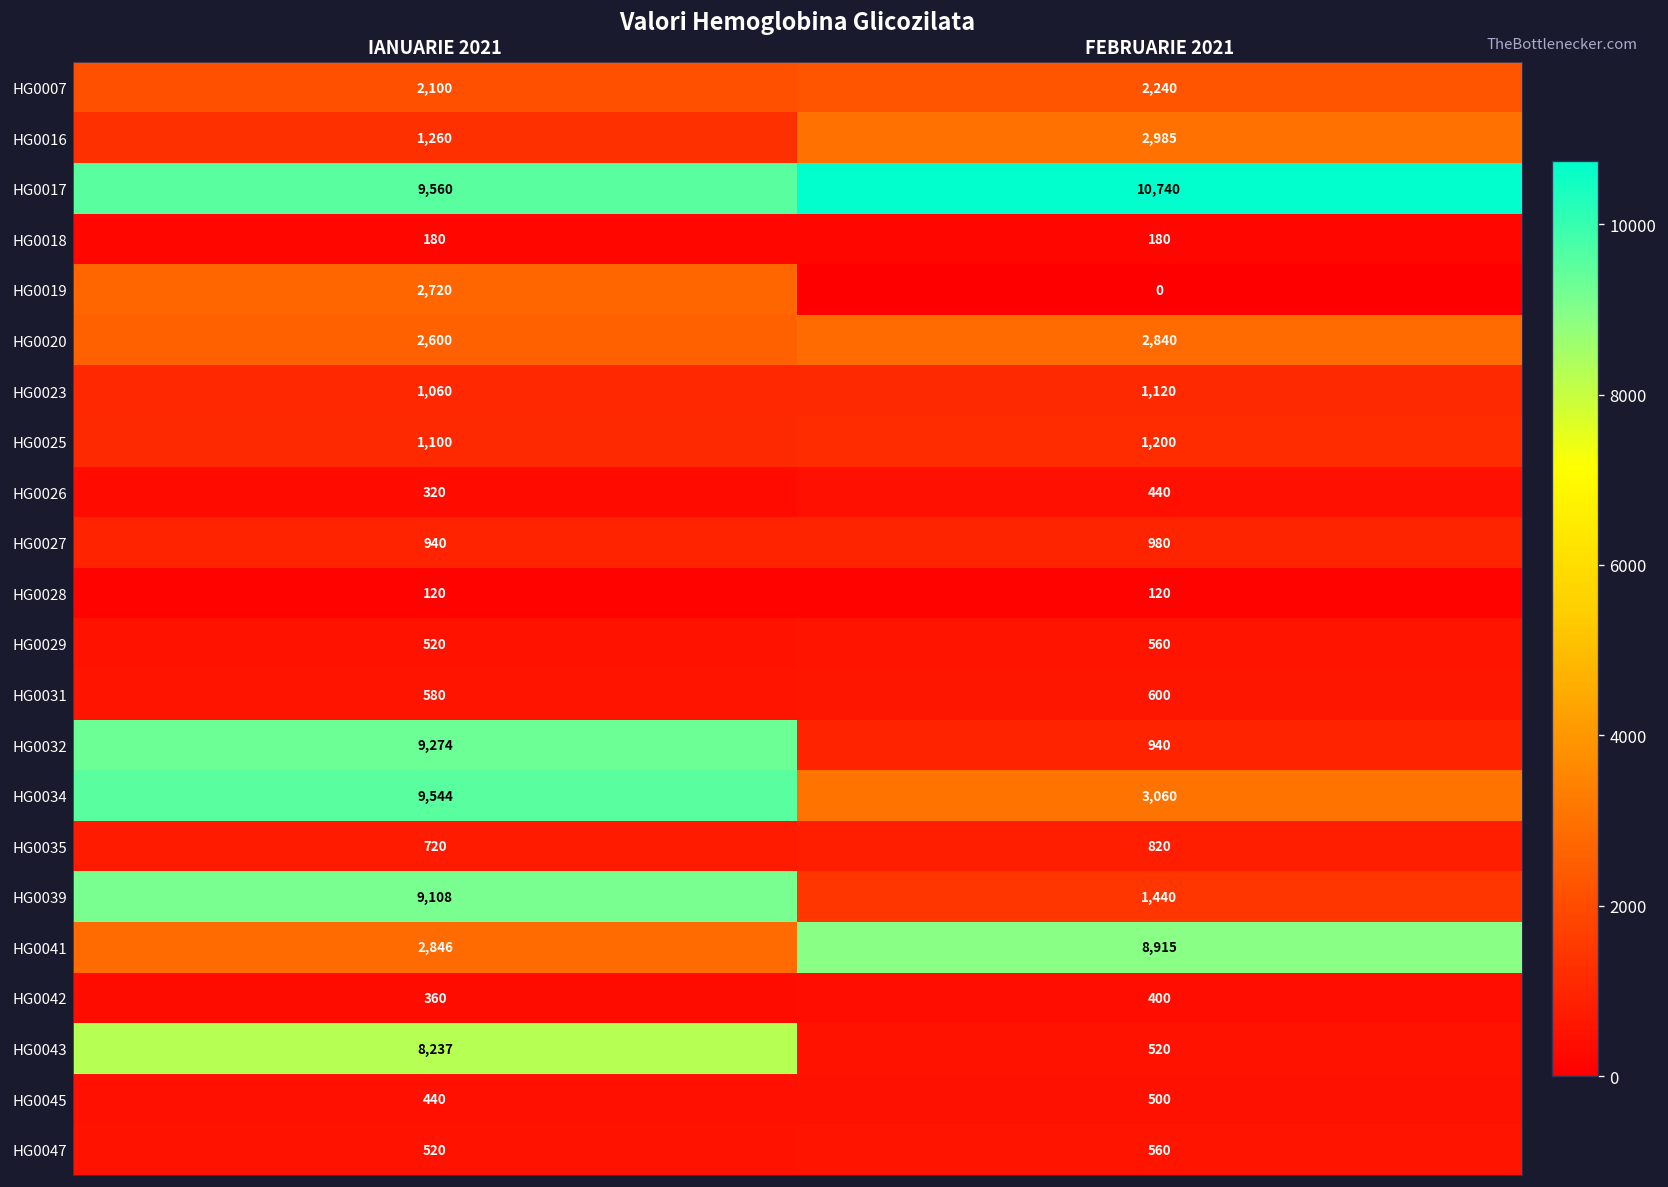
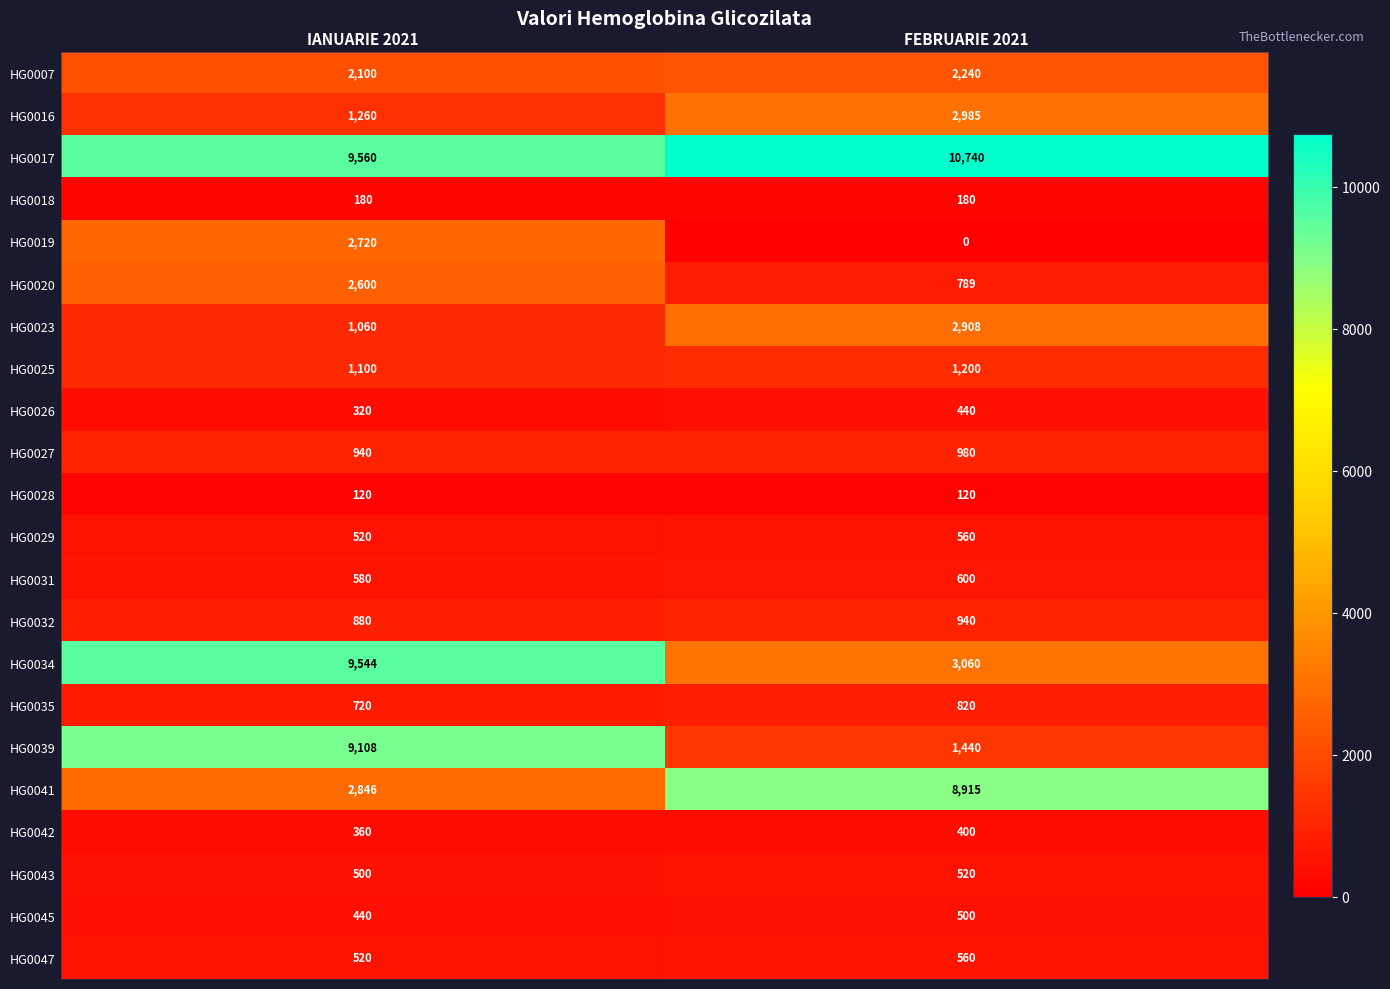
  {
    "HG0007": {
      "IANUARIE 2021": "2,100",
      "FEBRUARIE 2021": "2,240"
    },
    "HG0016": {
      "IANUARIE 2021": "1,260",
      "FEBRUARIE 2021": "2,985"
    },
    "HG0017": {
      "IANUARIE 2021": "9,560",
      "FEBRUARIE 2021": "10,740"
    },
    "HG0018": {
      "IANUARIE 2021": "180",
      "FEBRUARIE 2021": "180"
    },
    "HG0019": {
      "IANUARIE 2021": "2,720",
      "FEBRUARIE 2021": "0"
    },
    "HG0020": {
      "IANUARIE 2021": "2,600",
-     "FEBRUARIE 2021": "2,840"
+     "FEBRUARIE 2021": "789"
    },
    "HG0023": {
      "IANUARIE 2021": "1,060",
-     "FEBRUARIE 2021": "1,120"
+     "FEBRUARIE 2021": "2,908"
    },
    "HG0025": {
      "IANUARIE 2021": "1,100",
      "FEBRUARIE 2021": "1,200"
    },
    "HG0026": {
      "IANUARIE 2021": "320",
      "FEBRUARIE 2021": "440"
    },
    "HG0027": {
      "IANUARIE 2021": "940",
      "FEBRUARIE 2021": "980"
    },
    "HG0028": {
      "IANUARIE 2021": "120",
      "FEBRUARIE 2021": "120"
    },
    "HG0029": {
      "IANUARIE 2021": "520",
      "FEBRUARIE 2021": "560"
    },
    "HG0031": {
      "IANUARIE 2021": "580",
      "FEBRUARIE 2021": "600"
    },
    "HG0032": {
-     "IANUARIE 2021": "9,274",
+     "IANUARIE 2021": "880",
      "FEBRUARIE 2021": "940"
    },
    "HG0034": {
      "IANUARIE 2021": "9,544",
      "FEBRUARIE 2021": "3,060"
    },
    "HG0035": {
      "IANUARIE 2021": "720",
      "FEBRUARIE 2021": "820"
    },
    "HG0039": {
      "IANUARIE 2021": "9,108",
      "FEBRUARIE 2021": "1,440"
    },
    "HG0041": {
      "IANUARIE 2021": "2,846",
      "FEBRUARIE 2021": "8,915"
    },
    "HG0042": {
      "IANUARIE 2021": "360",
      "FEBRUARIE 2021": "400"
    },
    "HG0043": {
-     "IANUARIE 2021": "8,237",
+     "IANUARIE 2021": "500",
      "FEBRUARIE 2021": "520"
    },
    "HG0045": {
      "IANUARIE 2021": "440",
      "FEBRUARIE 2021": "500"
    },
    "HG0047": {
      "IANUARIE 2021": "520",
      "FEBRUARIE 2021": "560"
    }
  }
